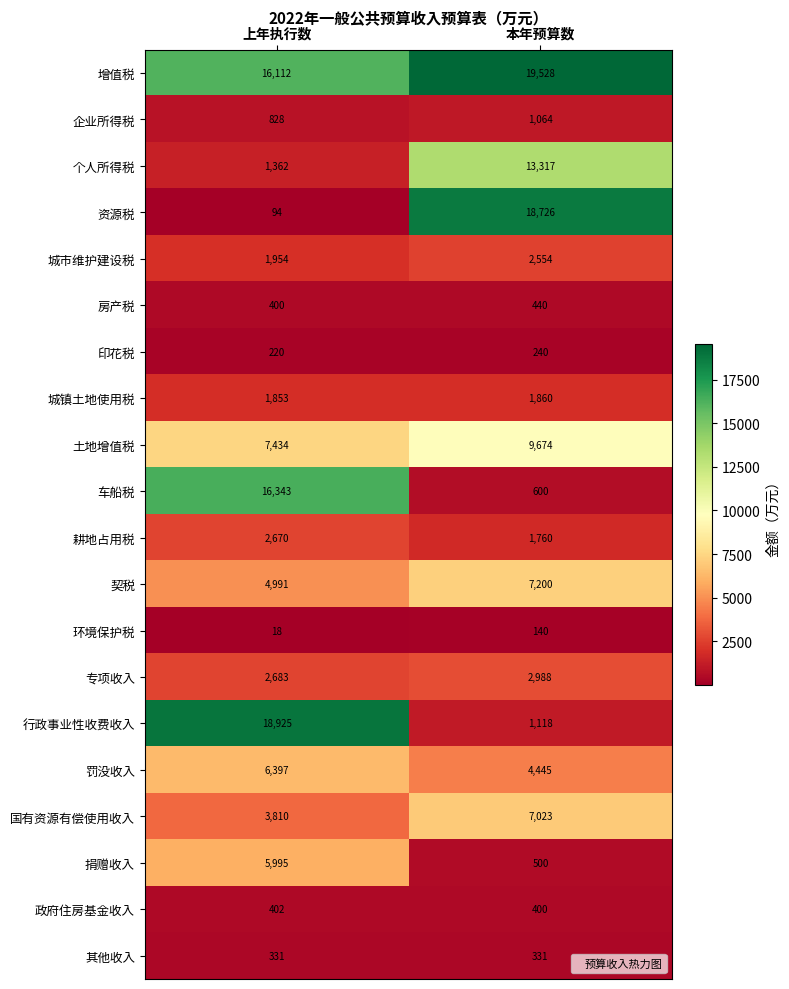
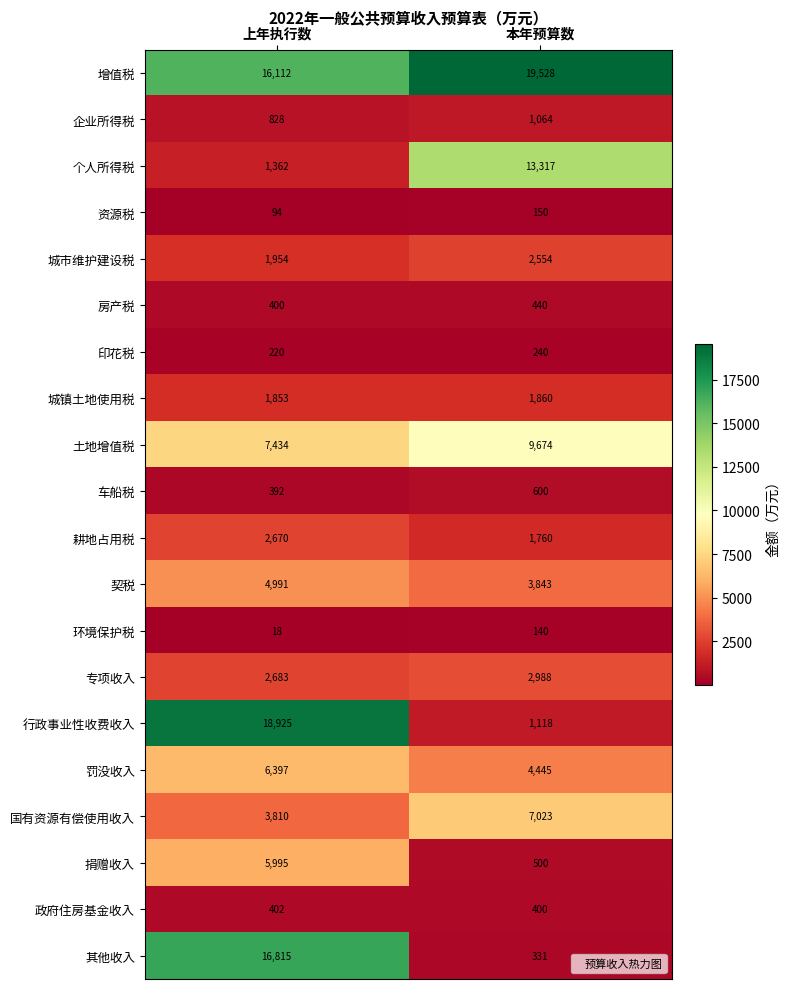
  {
    "增值税": {
      "上年执行数": "16,112",
      "本年预算数": "19,528"
    },
    "企业所得税": {
      "上年执行数": "828",
      "本年预算数": "1,064"
    },
    "个人所得税": {
      "上年执行数": "1,362",
      "本年预算数": "13,317"
    },
    "资源税": {
      "上年执行数": "94",
-     "本年预算数": "18,726"
+     "本年预算数": "150"
    },
    "城市维护建设税": {
      "上年执行数": "1,954",
      "本年预算数": "2,554"
    },
    "房产税": {
      "上年执行数": "400",
      "本年预算数": "440"
    },
    "印花税": {
      "上年执行数": "220",
      "本年预算数": "240"
    },
    "城镇土地使用税": {
      "上年执行数": "1,853",
      "本年预算数": "1,860"
    },
    "土地增值税": {
      "上年执行数": "7,434",
      "本年预算数": "9,674"
    },
    "车船税": {
-     "上年执行数": "16,343",
+     "上年执行数": "392",
      "本年预算数": "600"
    },
    "耕地占用税": {
      "上年执行数": "2,670",
      "本年预算数": "1,760"
    },
    "契税": {
      "上年执行数": "4,991",
-     "本年预算数": "7,200"
+     "本年预算数": "3,843"
    },
    "环境保护税": {
      "上年执行数": "18",
      "本年预算数": "140"
    },
    "专项收入": {
      "上年执行数": "2,683",
      "本年预算数": "2,988"
    },
    "行政事业性收费收入": {
      "上年执行数": "18,925",
      "本年预算数": "1,118"
    },
    "罚没收入": {
      "上年执行数": "6,397",
      "本年预算数": "4,445"
    },
    "国有资源有偿使用收入": {
      "上年执行数": "3,810",
      "本年预算数": "7,023"
    },
    "捐赠收入": {
      "上年执行数": "5,995",
      "本年预算数": "500"
    },
    "政府住房基金收入": {
      "上年执行数": "402",
      "本年预算数": "400"
    },
    "其他收入": {
-     "上年执行数": "331",
+     "上年执行数": "16,815",
      "本年预算数": "331"
    }
  }
